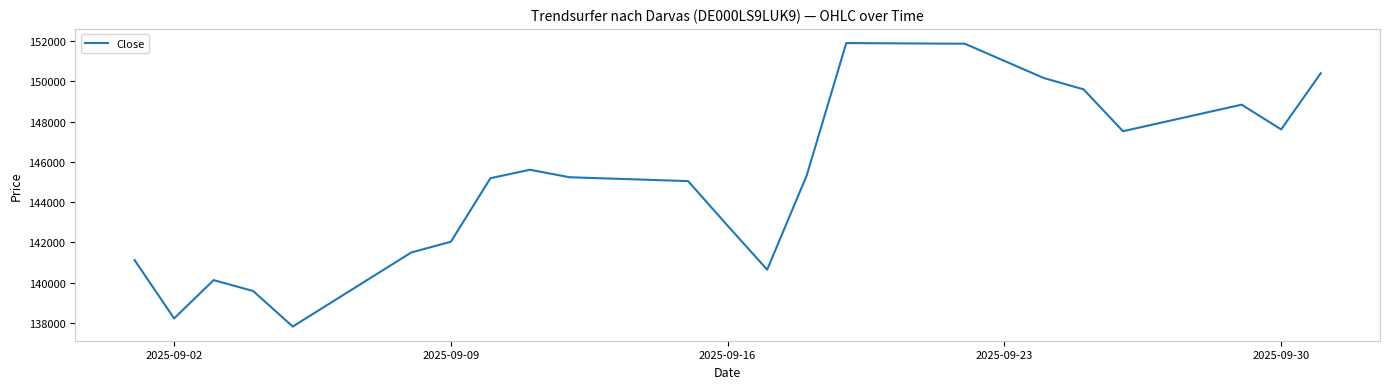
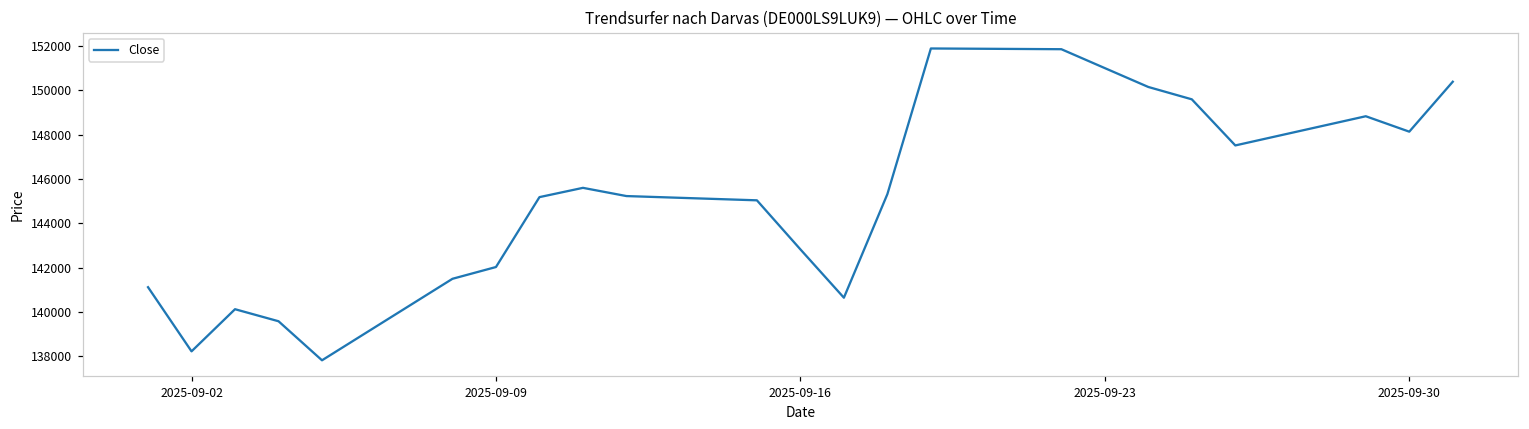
  {
    "2025-09-02": 138200,
    "2025-09-09": 142000,
    "2025-09-16": 142800,
    "2025-09-23": 151000,
-   "2025-09-30": 147600
+   "2025-09-30": 148100
  }
